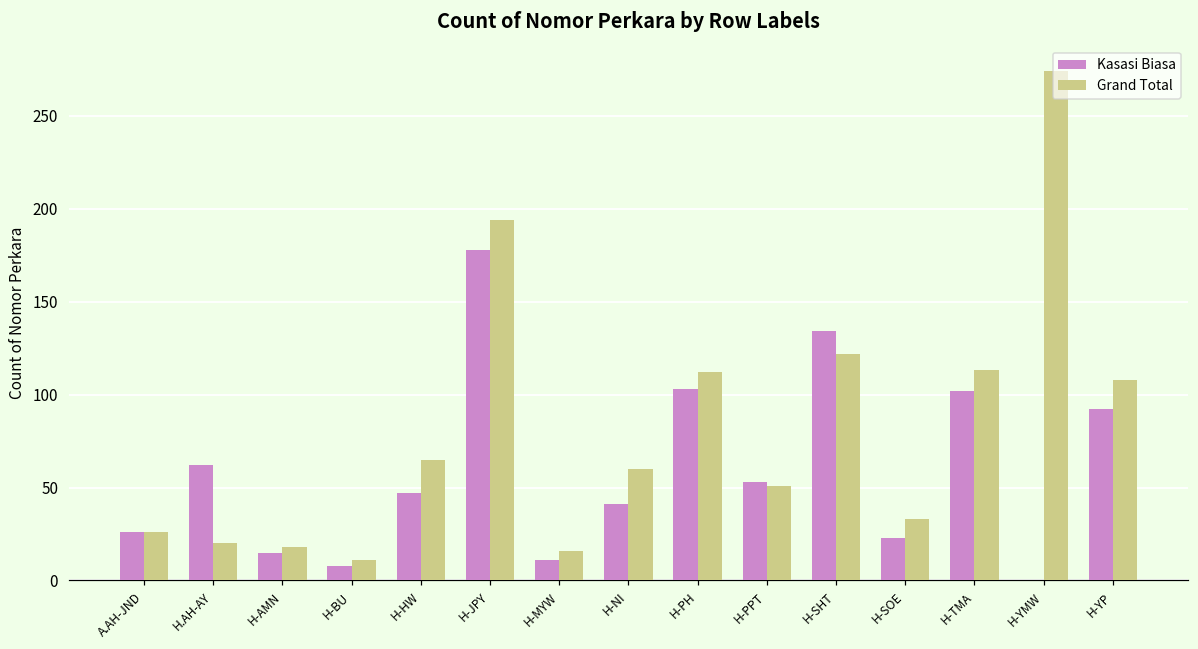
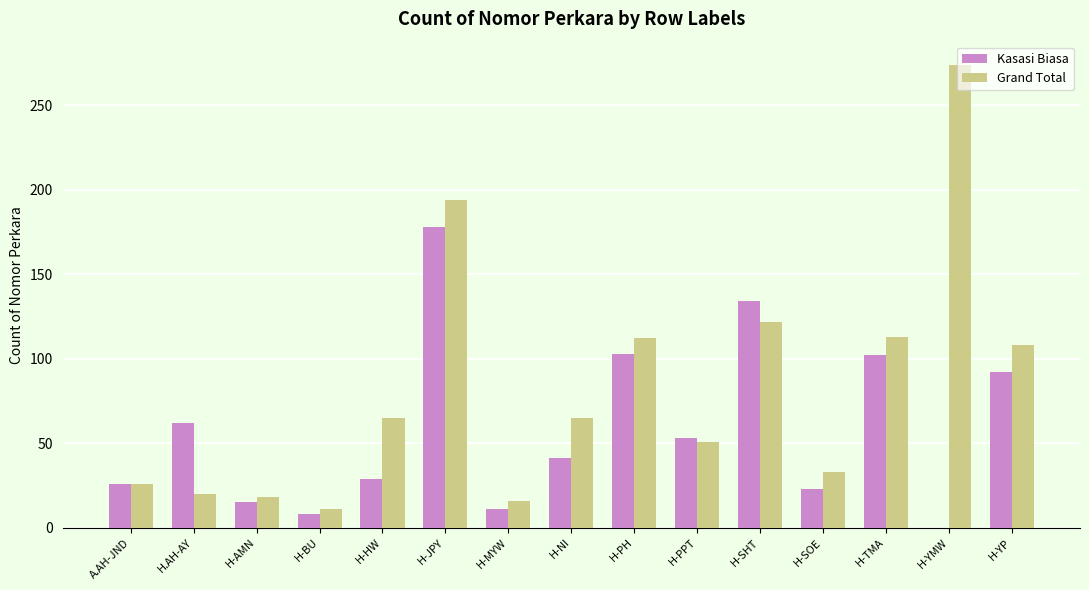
  {
    "Kasasi Biasa": {
      "A.AH-JND": 26,
      "H.AH-AY": 62,
      "H-AMN": 15,
      "H-BU": 8,
-     "H-HW": 47,
+     "H-HW": 29,
      "H-JPY": 178,
      "H-MYW": 11,
      "H-NI": 41,
      "H-PH": 103,
      "H-PPT": 53,
      "H-SHT": 134,
      "H-SOE": 23,
      "H-TMA": 102,
      "H-YMW": 0,
      "H-YP": 92
    },
    "Grand Total": {
      "A.AH-JND": 26,
      "H.AH-AY": 20,
      "H-AMN": 18,
      "H-BU": 11,
      "H-HW": 65,
      "H-JPY": 194,
      "H-MYW": 16,
-     "H-NI": 60,
+     "H-NI": 65,
      "H-PH": 112,
      "H-PPT": 51,
      "H-SHT": 122,
      "H-SOE": 33,
      "H-TMA": 113,
      "H-YP": 108
    }
  }
